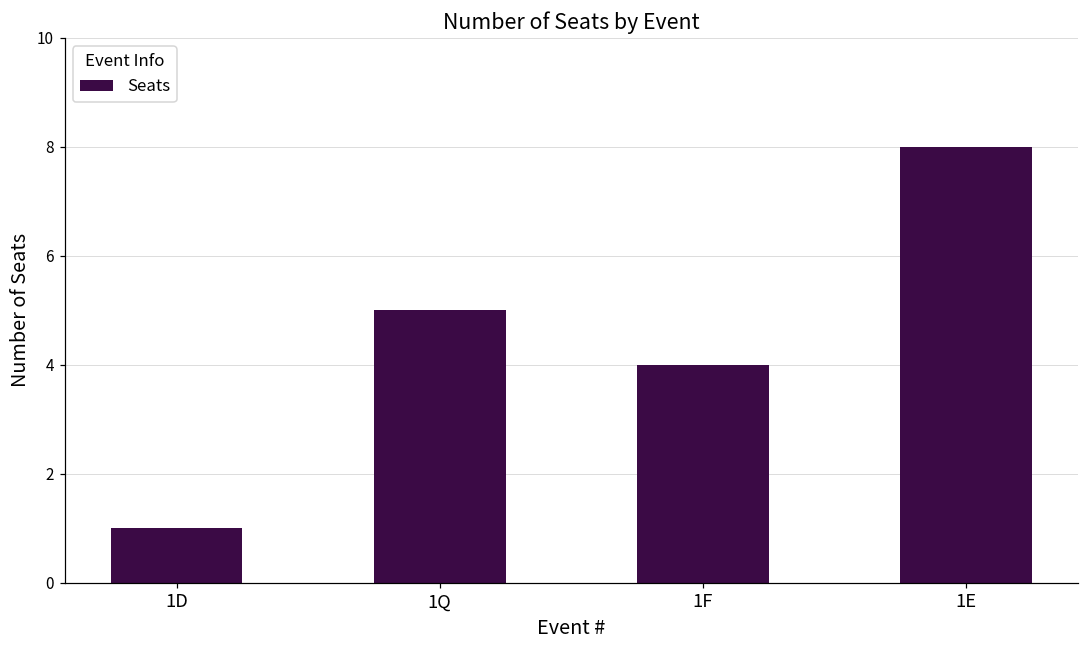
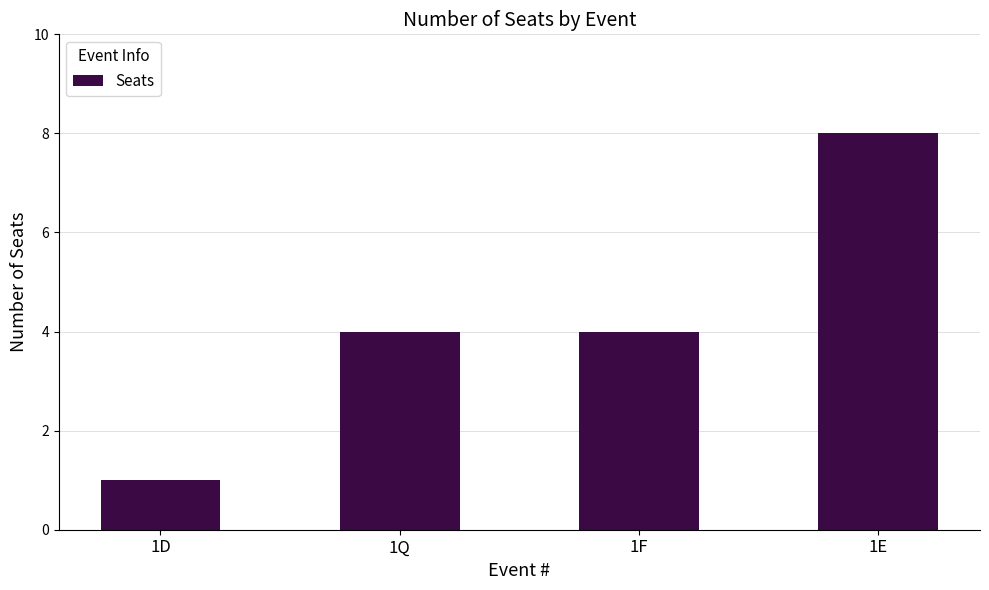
  {
    "1D": 1,
-   "1Q": 5,
+   "1Q": 4,
    "1F": 4,
    "1E": 8
  }
